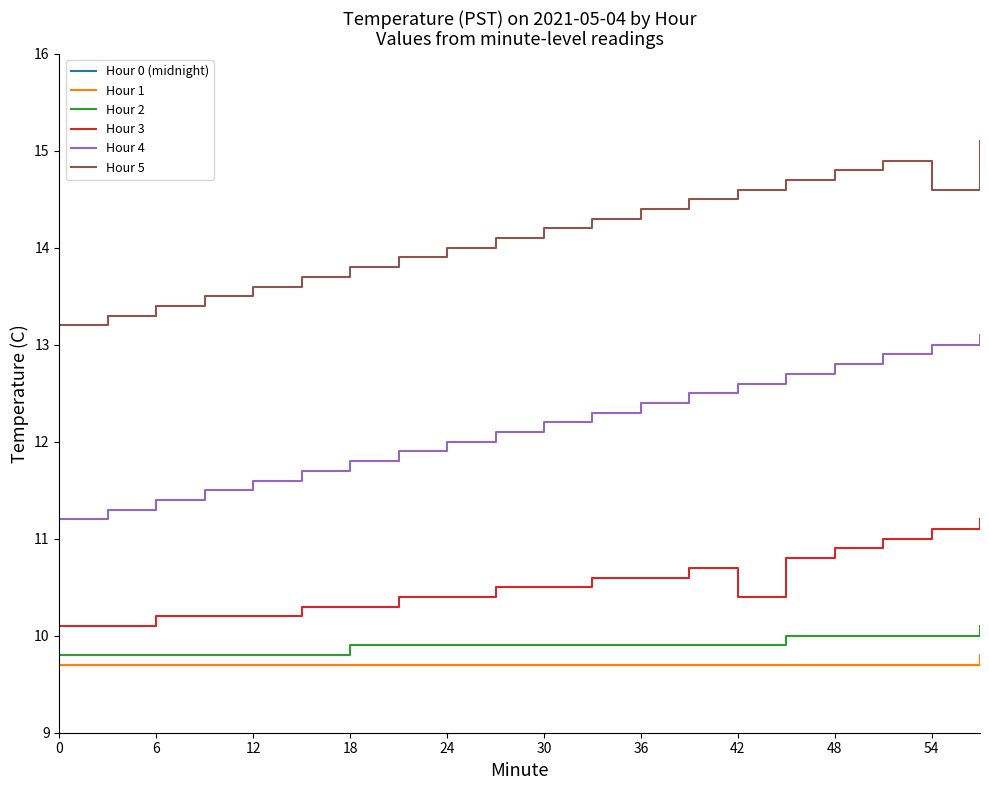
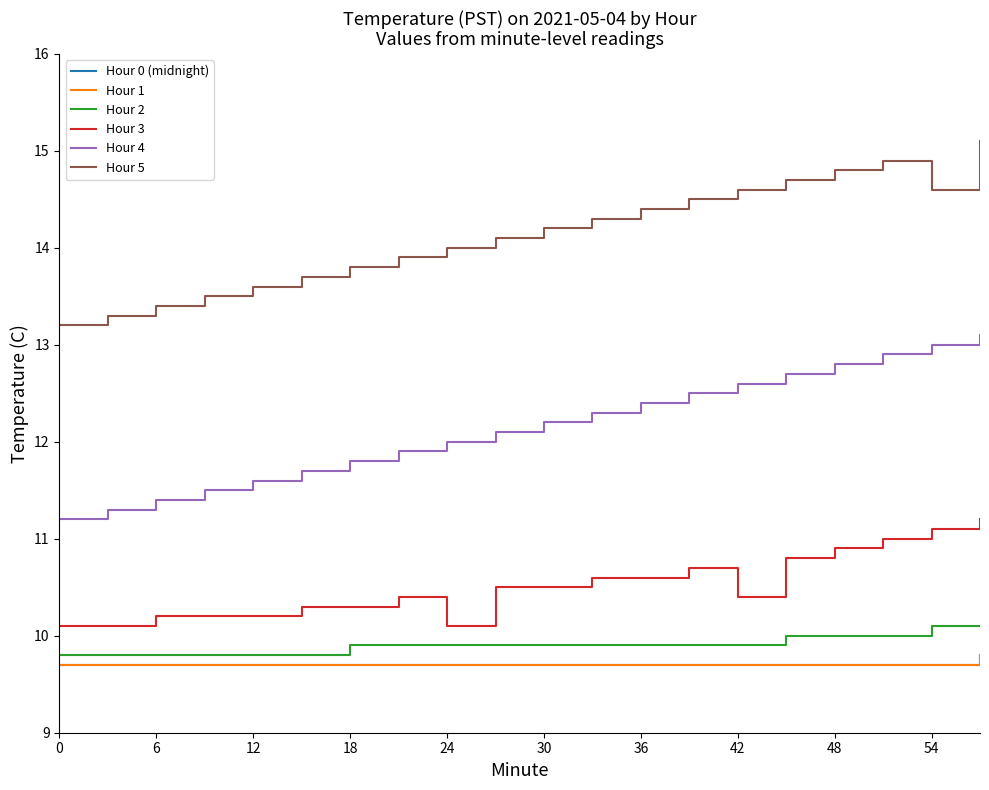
  {
    "Hour 1": {
      "0": 9.7,
      "6": 9.7,
      "12": 9.7,
      "18": 9.7,
      "24": 9.7,
      "30": 9.7,
      "36": 9.7,
      "42": 9.7,
      "48": 9.7,
      "54": 9.7
    },
    "Hour 2": {
      "0": 9.8,
      "6": 9.8,
      "12": 9.8,
      "18": 9.9,
      "24": 9.9,
      "30": 9.9,
      "36": 9.9,
      "42": 9.9,
      "48": 10.0,
-     "54": 10.0
+     "54": 10.1
    },
    "Hour 3": {
      "0": 10.1,
      "6": 10.2,
      "12": 10.2,
      "18": 10.3,
-     "24": 10.4,
+     "24": 10.1,
      "30": 10.5,
      "36": 10.6,
      "42": 10.4,
      "48": 10.9,
      "54": 11.1
    },
    "Hour 4": {
      "0": 11.2,
      "6": 11.4,
      "12": 11.6,
      "18": 11.8,
      "24": 12.0,
      "30": 12.2,
      "36": 12.4,
      "42": 12.6,
      "48": 12.8,
      "54": 13.0
    },
    "Hour 5": {
      "0": 13.2,
      "6": 13.4,
      "12": 13.6,
      "18": 13.8,
      "24": 14.0,
      "30": 14.2,
      "36": 14.4,
      "42": 14.6,
      "48": 14.8,
      "54": 14.6
    }
  }
